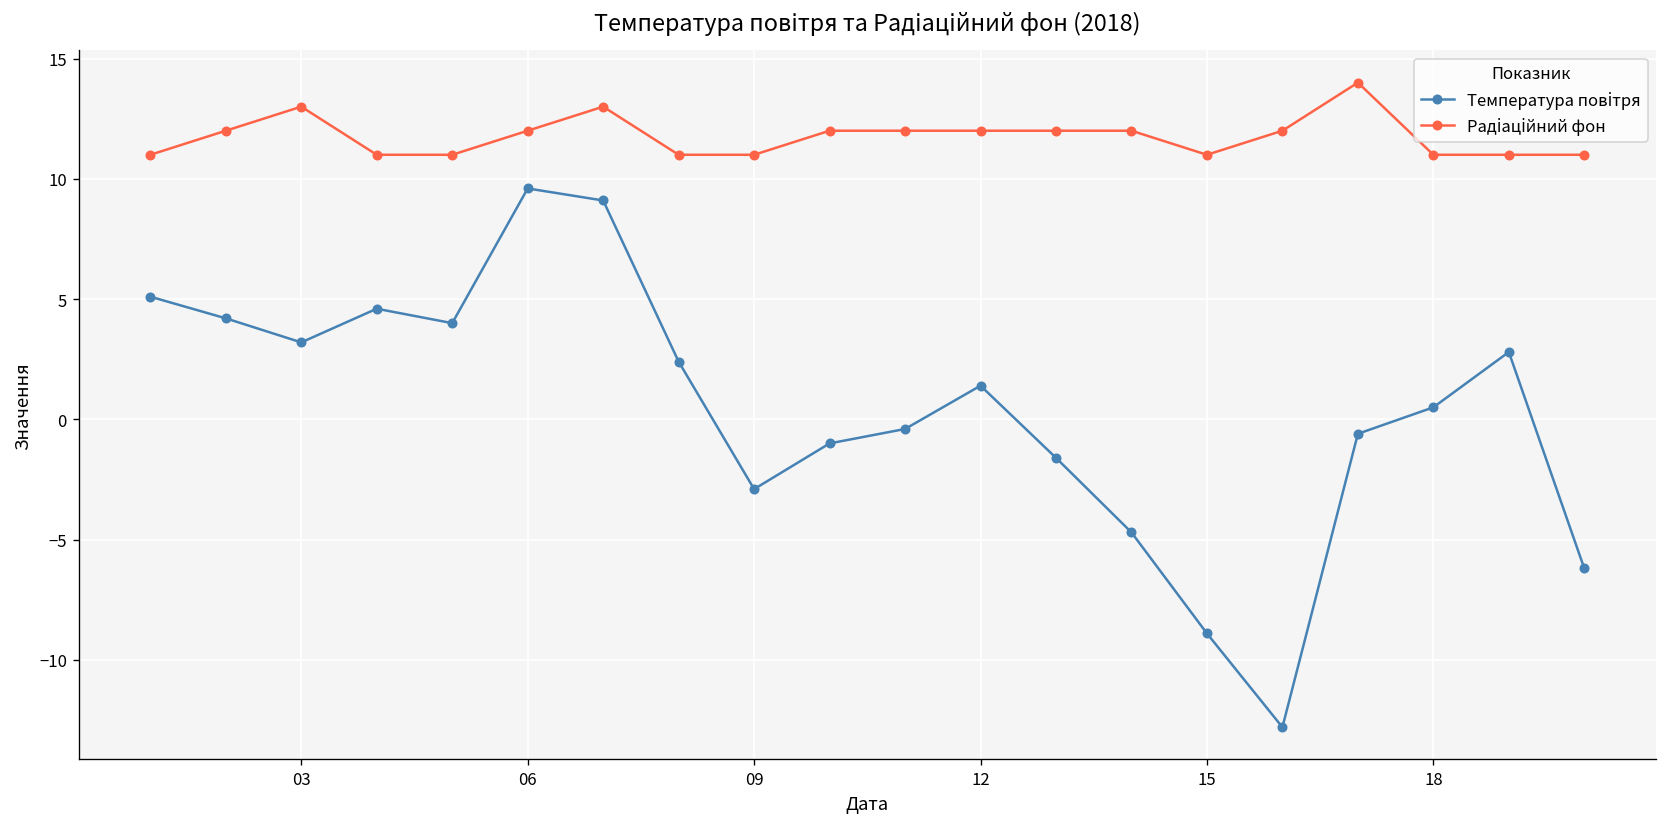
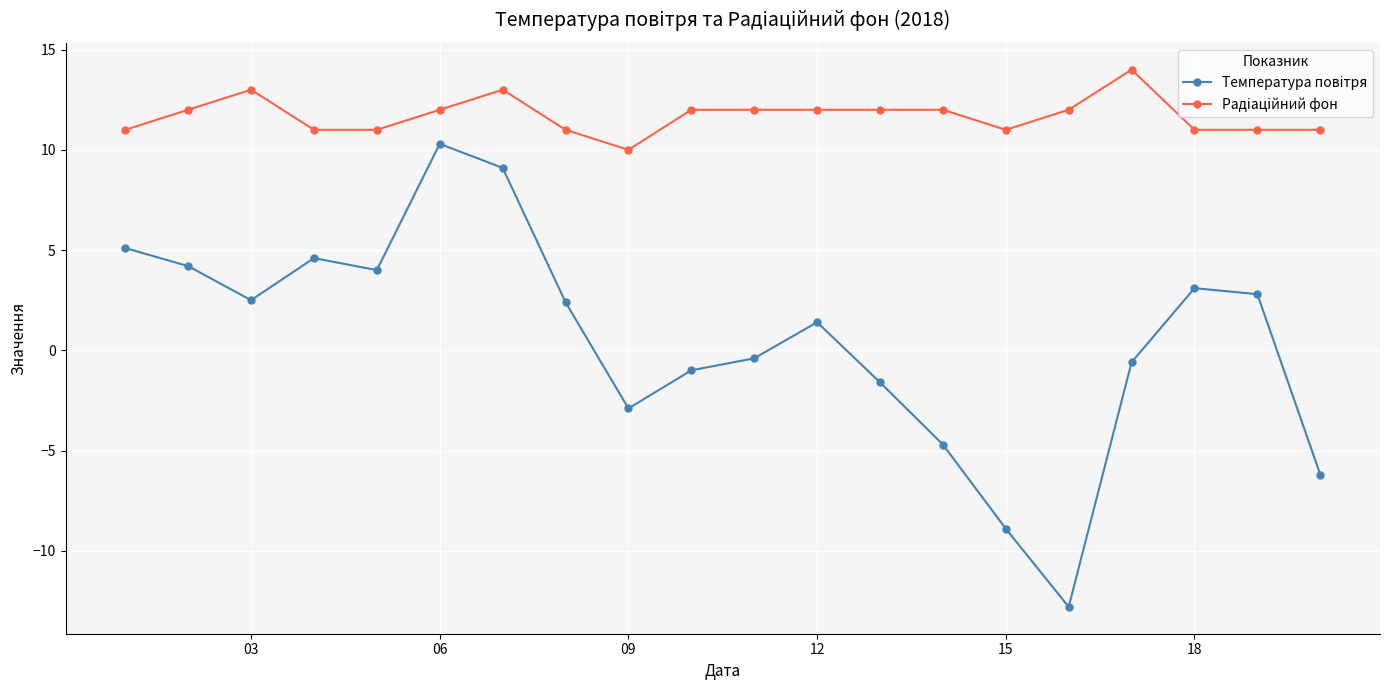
  {
    "Температура повітря": {
-     "03": 3.2,
-     "06": 9.6,
+     "03": 2.5,
+     "06": 10.3,
      "09": -2.9,
      "12": 1.4,
      "15": -8.9,
-     "18": 0.5
+     "18": 3.1
    },
    "Радіаційний фон": {
      "03": 13,
      "06": 12,
-     "09": 11,
+     "09": 10,
      "12": 12,
      "15": 11,
      "18": 11
    }
  }
